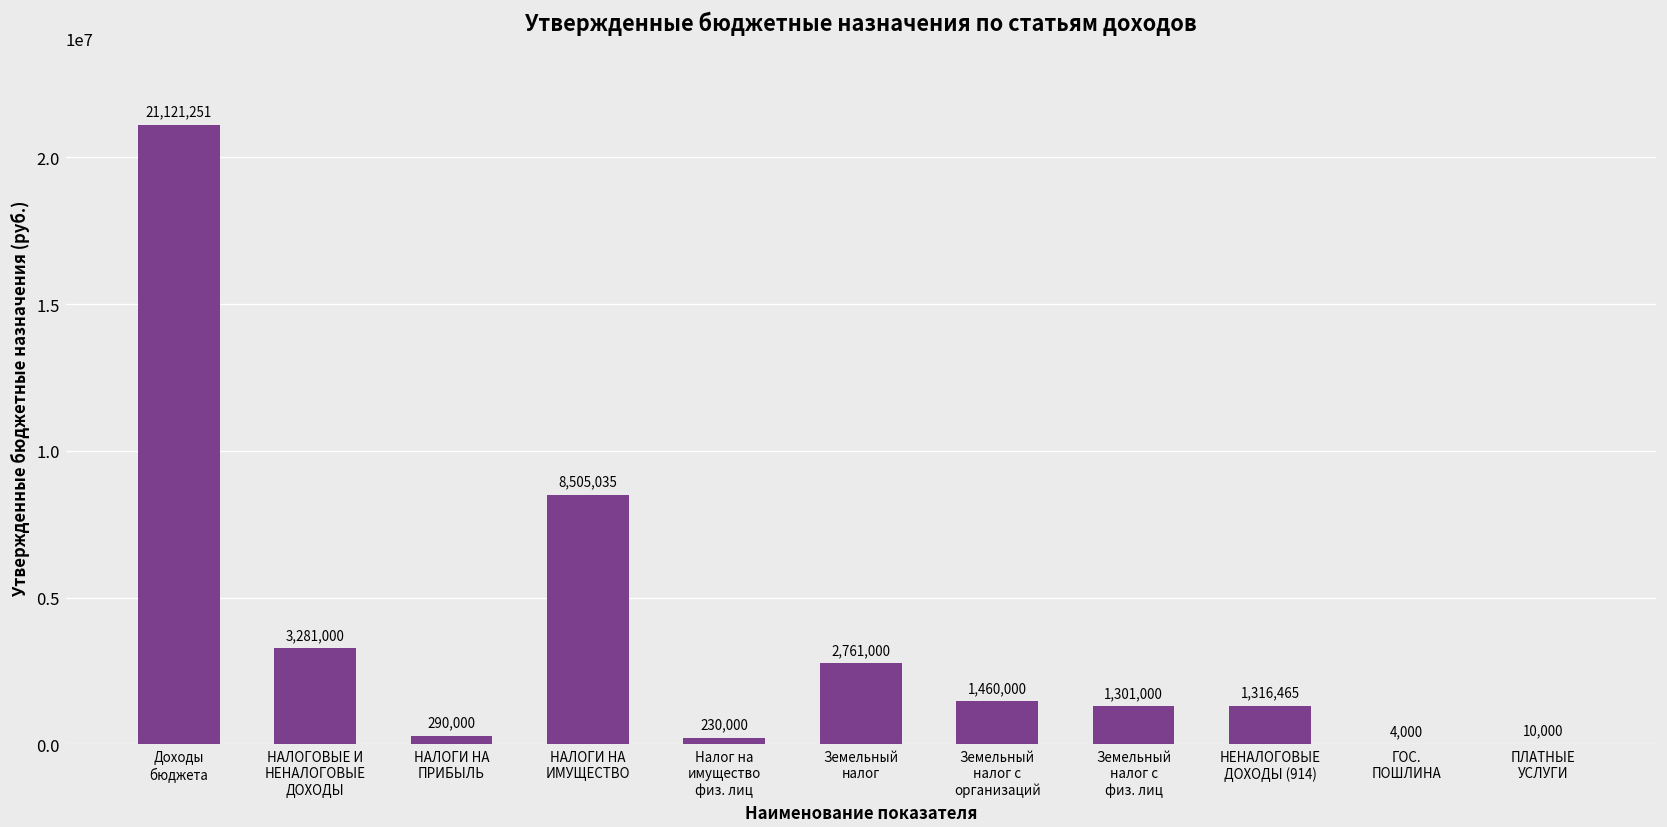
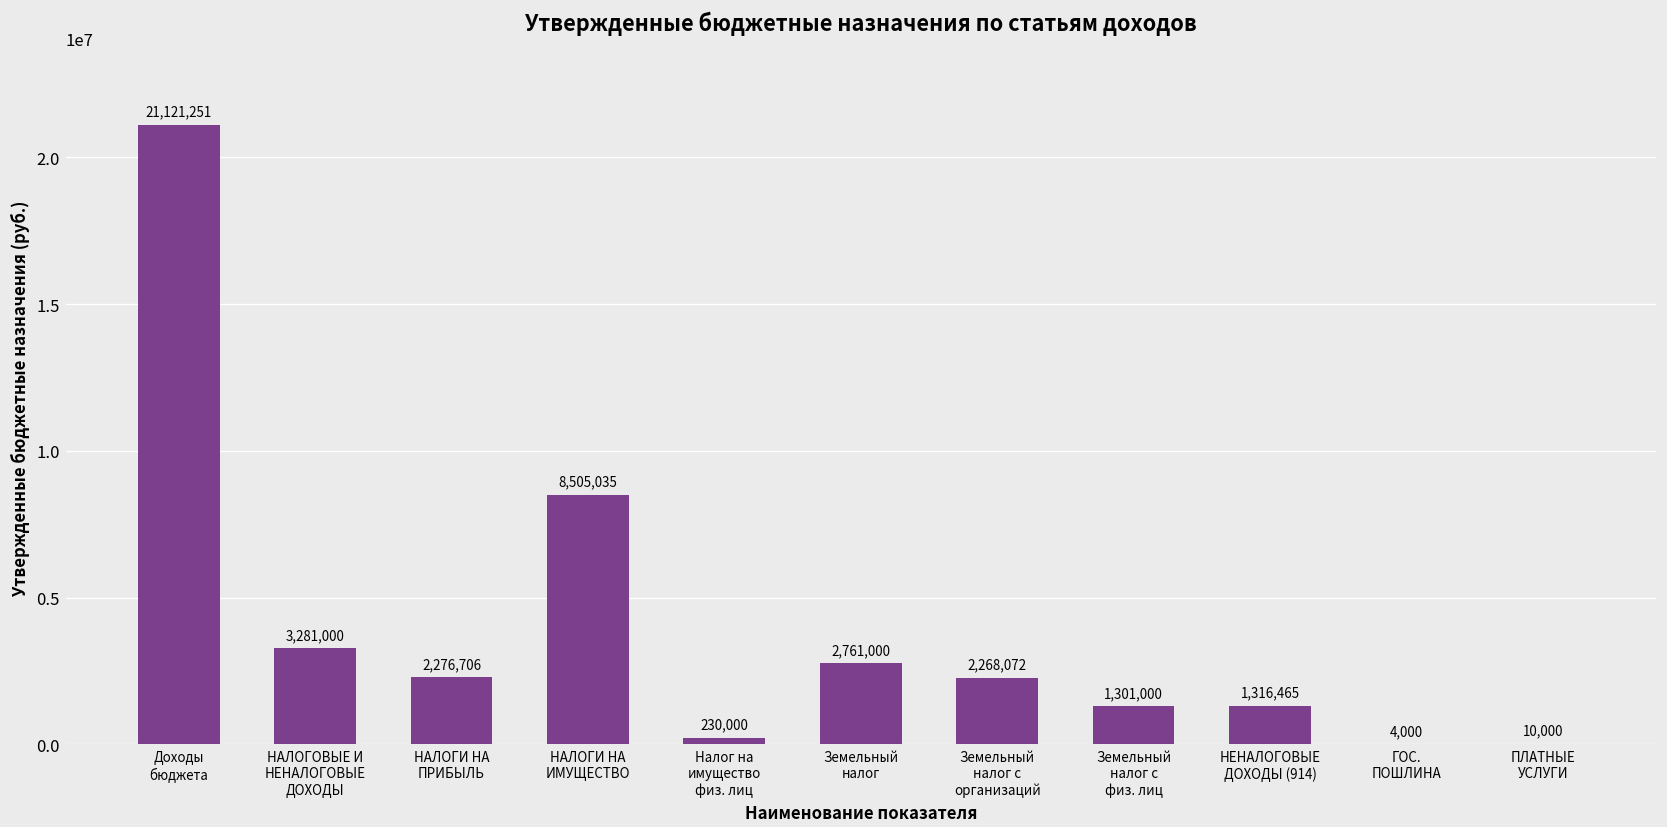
  {
    "Доходы бюджета": "21,121,251",
    "НАЛОГОВЫЕ И НЕНАЛОГОВЫЕ ДОХОДЫ": "3,281,000",
-   "НАЛОГИ НА ПРИБЫЛЬ": "290,000",
+   "НАЛОГИ НА ПРИБЫЛЬ": "2,276,706",
    "НАЛОГИ НА ИМУЩЕСТВО": "8,505,035",
    "Налог на имущество физ. лиц": "230,000",
    "Земельный налог": "2,761,000",
-   "Земельный налог с организаций": "1,460,000",
+   "Земельный налог с организаций": "2,268,072",
    "Земельный налог с физ. лиц": "1,301,000",
    "НЕНАЛОГОВЫЕ ДОХОДЫ (914)": "1,316,465",
    "ГОС. ПОШЛИНА": "4,000",
    "ПЛАТНЫЕ УСЛУГИ": "10,000"
  }
